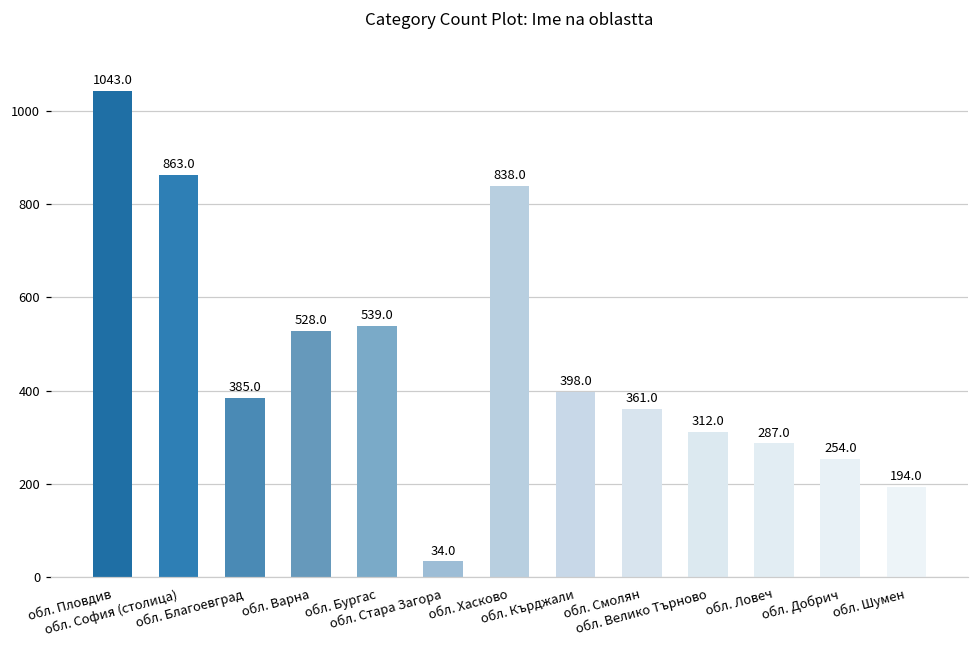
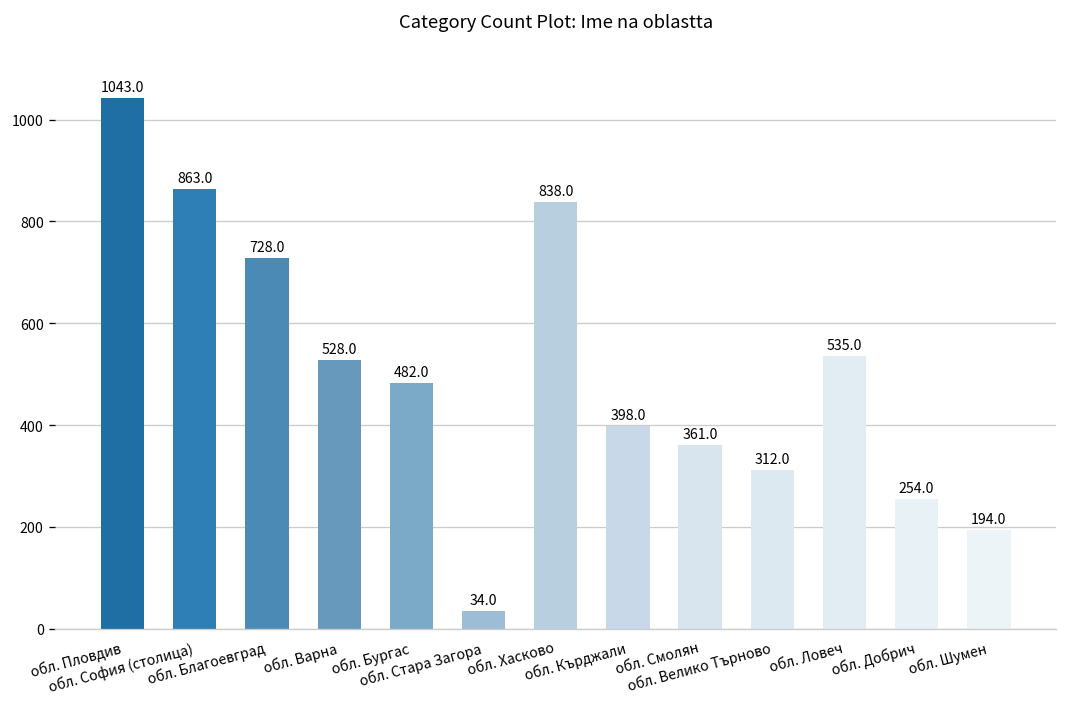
  {
    "обл. Пловдив": 1043.0,
    "обл. София (столица)": 863.0,
-   "обл. Благоевград": 385.0,
+   "обл. Благоевград": 728.0,
    "обл. Варна": 528.0,
-   "обл. Бургас": 539.0,
+   "обл. Бургас": 482.0,
    "обл. Стара Загора": 34.0,
    "обл. Хасково": 838.0,
    "обл. Кърджали": 398.0,
    "обл. Смолян": 361.0,
    "обл. Велико Търново": 312.0,
-   "обл. Ловеч": 287.0,
+   "обл. Ловеч": 535.0,
    "обл. Добрич": 254.0,
    "обл. Шумен": 194.0
  }
